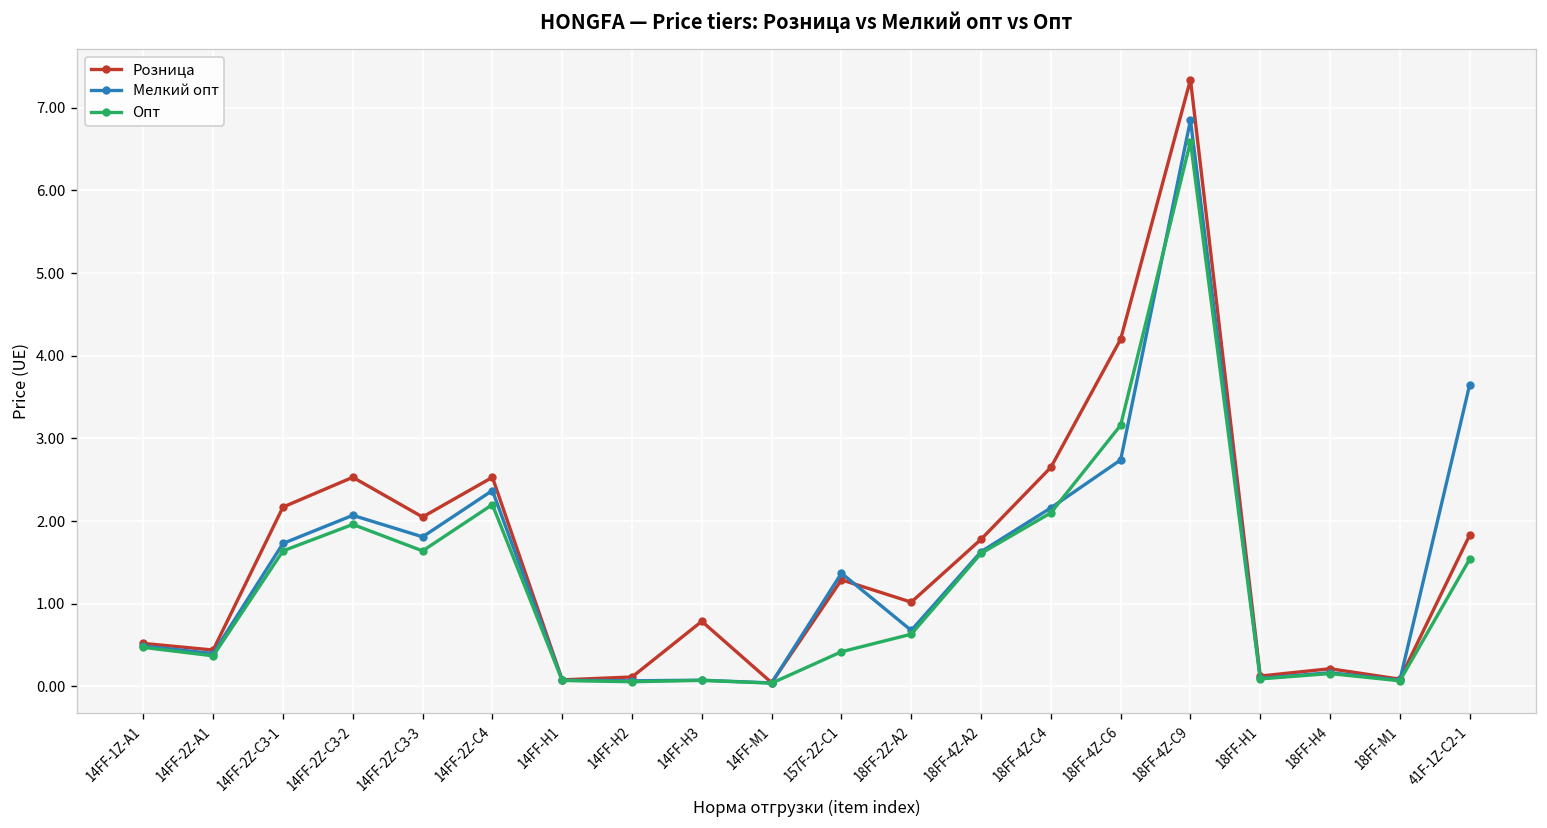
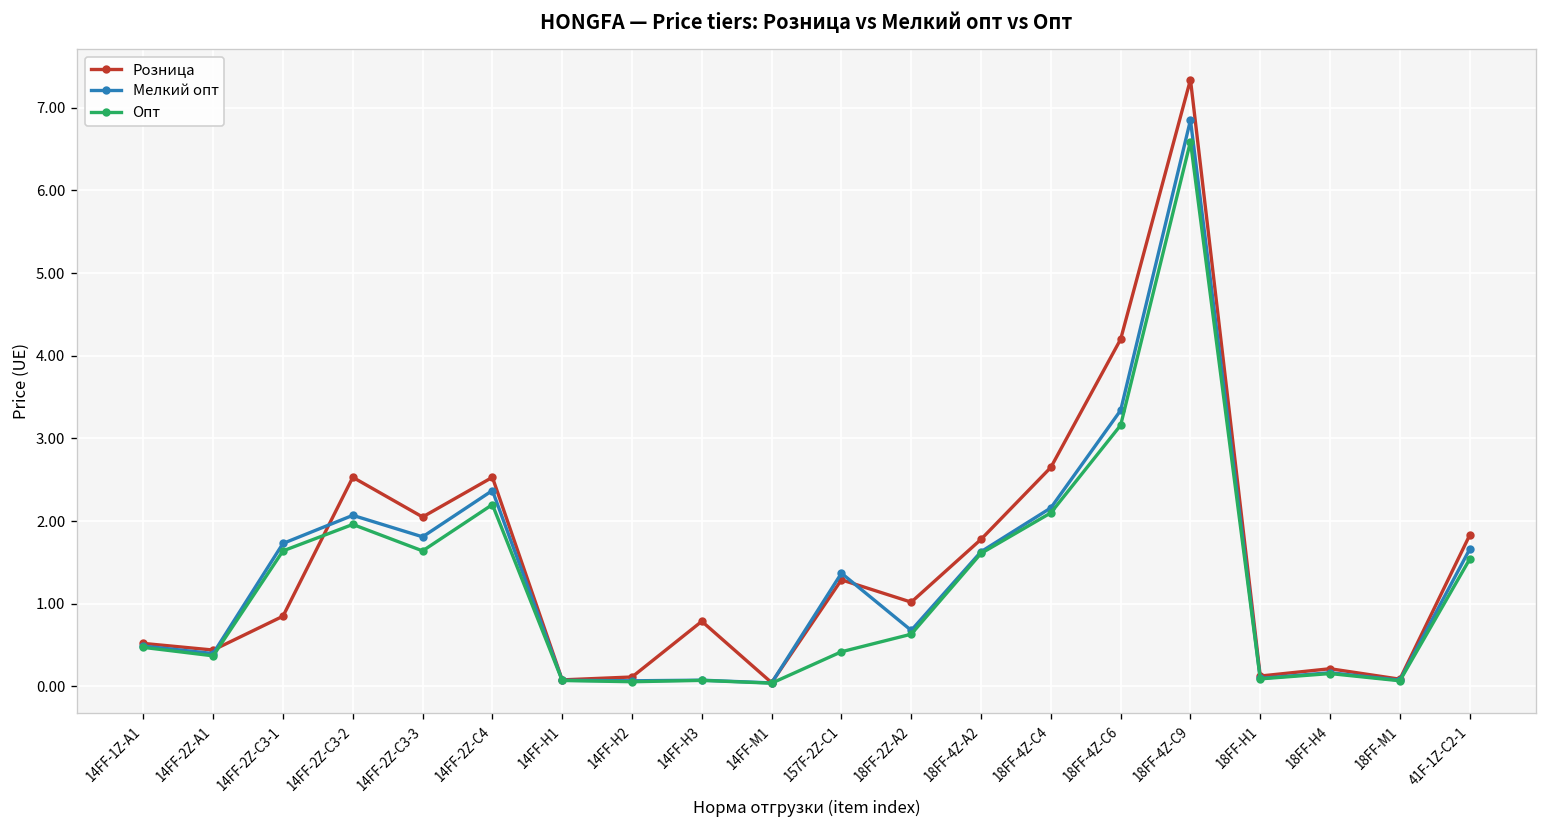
  {
    "Розница": {
      "14FF-2Z-A1": 0.4,
-     "14FF-2Z-C3-1": 2.2,
+     "14FF-2Z-C3-1": 0.9,
      "14FF-2Z-C3-2": 2.5,
      "14FF-2Z-C3-3": 2.1,
      "14FF-2Z-C4": 2.5,
      "14FF-H2": 0.1,
      "14FF-H3": 0.8,
      "157F-2Z-C1": 1.3,
      "18FF-2Z-A2": 1.0,
      "18FF-4Z-A2": 1.8,
      "18FF-4Z-C4": 2.7,
      "18FF-4Z-C6": 4.2,
      "18FF-4Z-C9": 7.3,
      "18FF-H4": 0.2,
      "41F-1Z-C2-1": 1.8
    },
    "Мелкий опт": {
      "14FF-2Z-C3-1": 1.7,
      "14FF-2Z-C3-2": 2.1,
      "14FF-2Z-C3-3": 1.8,
      "14FF-2Z-C4": 2.4,
      "157F-2Z-C1": 1.4,
      "18FF-2Z-A2": 0.7,
      "18FF-4Z-C4": 2.2,
-     "18FF-4Z-C6": 2.7,
+     "18FF-4Z-C6": 3.3,
      "18FF-4Z-C9": 6.9,
-     "41F-1Z-C2-1": 3.7
+     "41F-1Z-C2-1": 1.7
    },
    "Опт": {
      "14FF-2Z-C3-1": 1.6,
      "14FF-2Z-C3-2": 2.0,
      "14FF-2Z-C3-3": 1.6,
      "14FF-2Z-C4": 2.2,
      "157F-2Z-C1": 0.4,
      "18FF-2Z-A2": 0.6,
      "18FF-4Z-C4": 2.1,
      "18FF-4Z-C6": 3.2,
      "18FF-4Z-C9": 6.6,
      "41F-1Z-C2-1": 1.5
    }
  }
